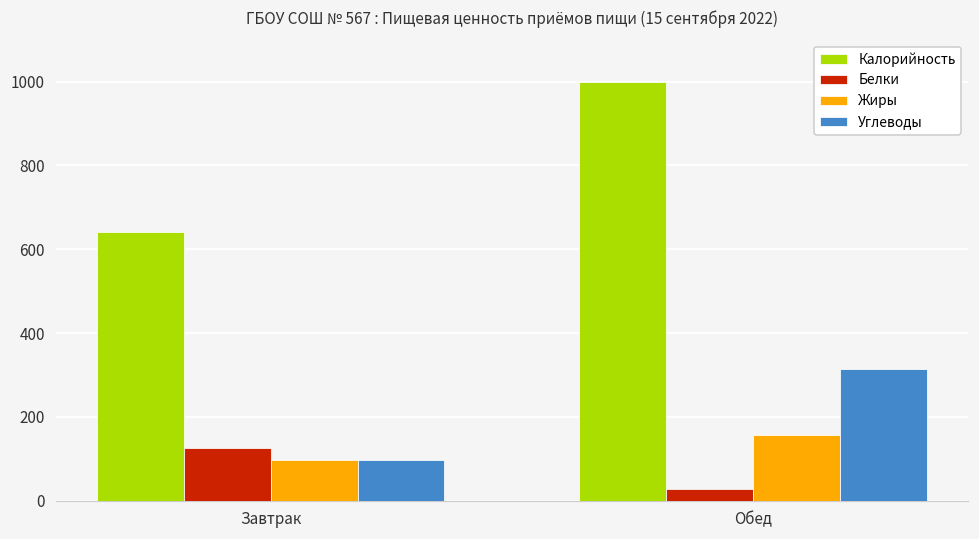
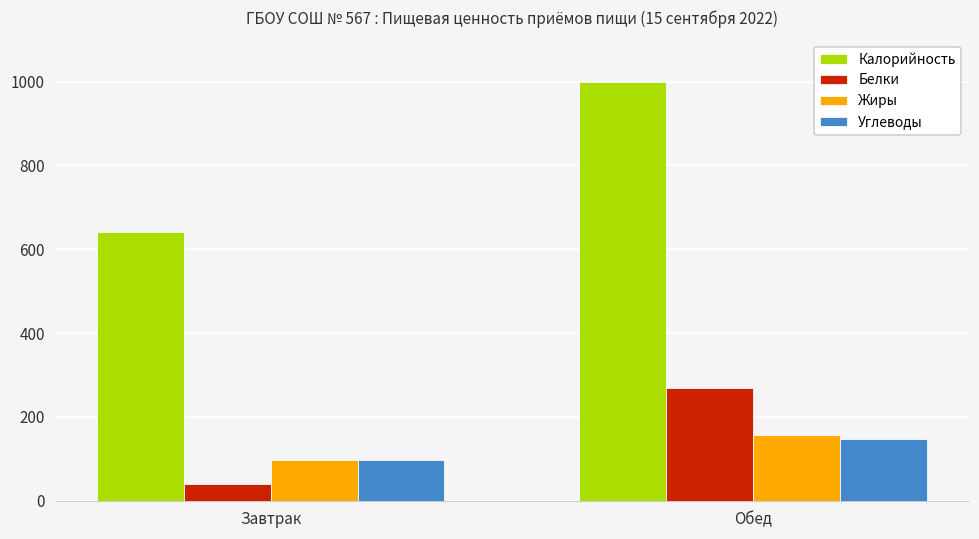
  {
    "Калорийность": {
      "Завтрак": 640,
      "Обед": 1000
    },
    "Белки": {
-     "Завтрак": 130,
-     "Обед": 30
+     "Завтрак": 40,
+     "Обед": 270
    },
    "Жиры": {
      "Завтрак": 100,
      "Обед": 160
    },
    "Углеводы": {
      "Завтрак": 100,
-     "Обед": 310
+     "Обед": 150
    }
  }
